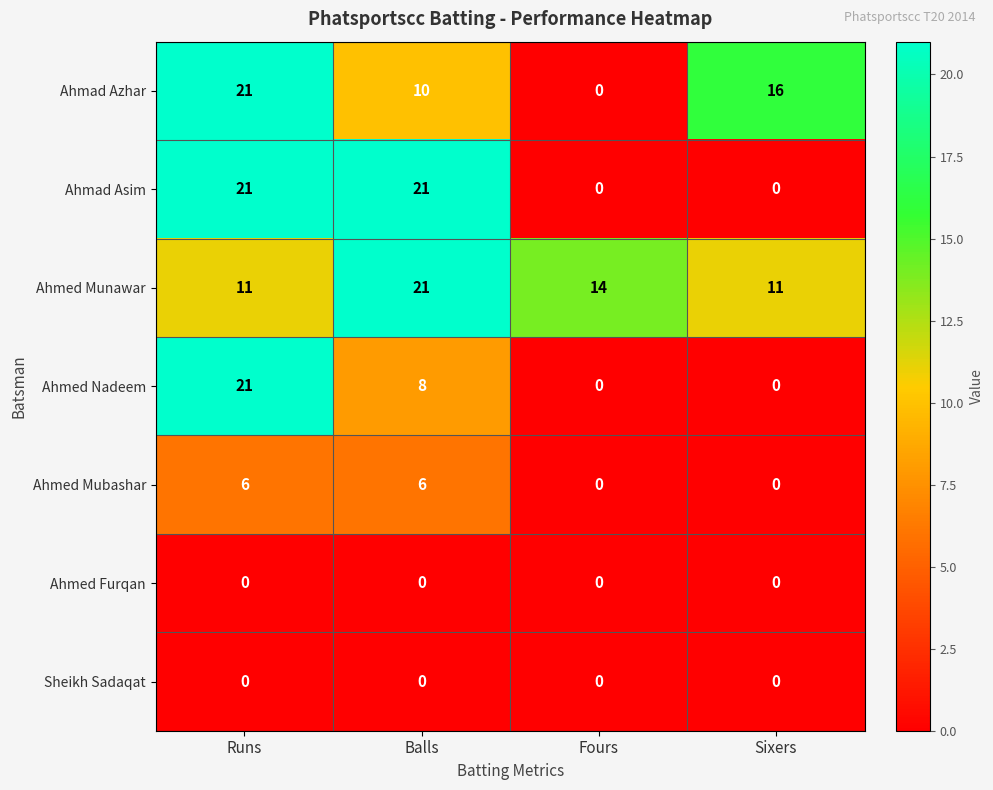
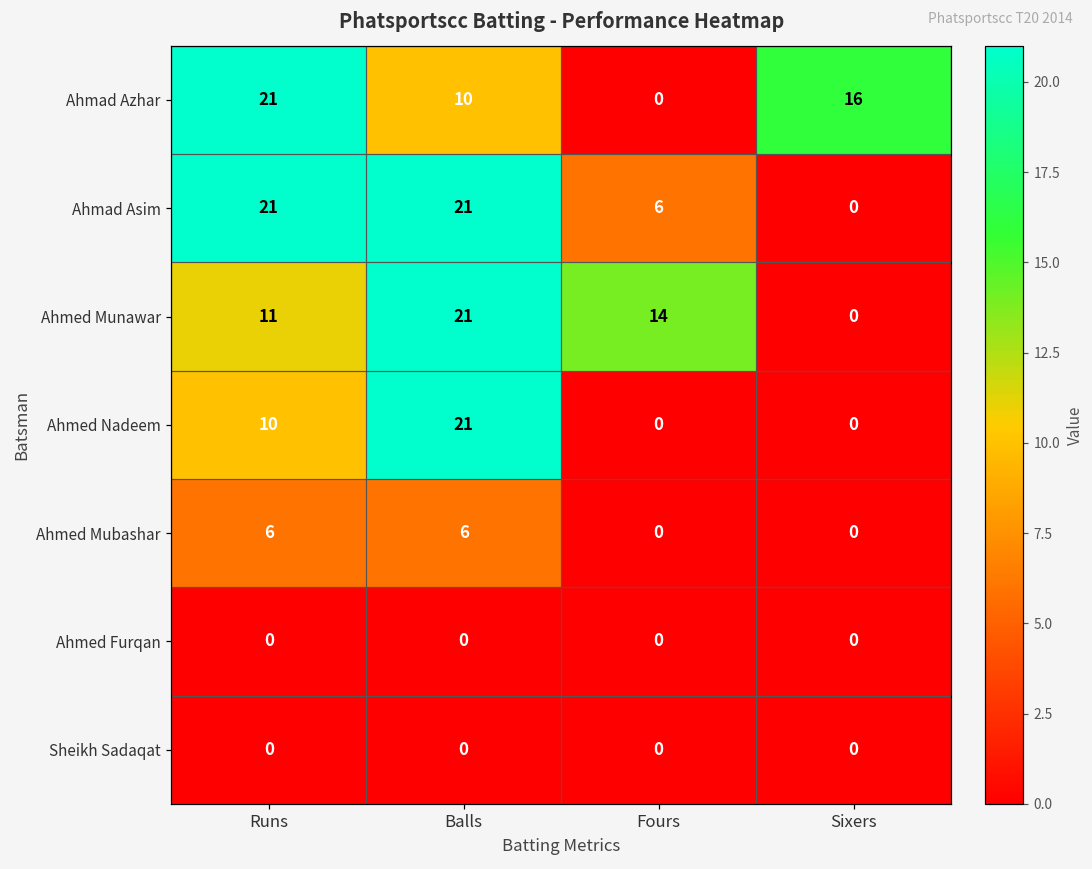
  {
    "Ahmad Azhar": {
      "Runs": 21,
      "Balls": 10,
      "Fours": 0,
      "Sixers": 16
    },
    "Ahmad Asim": {
      "Runs": 21,
      "Balls": 21,
-     "Fours": 0,
+     "Fours": 6,
      "Sixers": 0
    },
    "Ahmed Munawar": {
      "Runs": 11,
      "Balls": 21,
      "Fours": 14,
-     "Sixers": 11
+     "Sixers": 0
    },
    "Ahmed Nadeem": {
-     "Runs": 21,
-     "Balls": 8,
+     "Runs": 10,
+     "Balls": 21,
      "Fours": 0,
      "Sixers": 0
    },
    "Ahmed Mubashar": {
      "Runs": 6,
      "Balls": 6,
      "Fours": 0,
      "Sixers": 0
    },
    "Ahmed Furqan": {
      "Runs": 0,
      "Balls": 0,
      "Fours": 0,
      "Sixers": 0
    },
    "Sheikh Sadaqat": {
      "Runs": 0,
      "Balls": 0,
      "Fours": 0,
      "Sixers": 0
    }
  }
